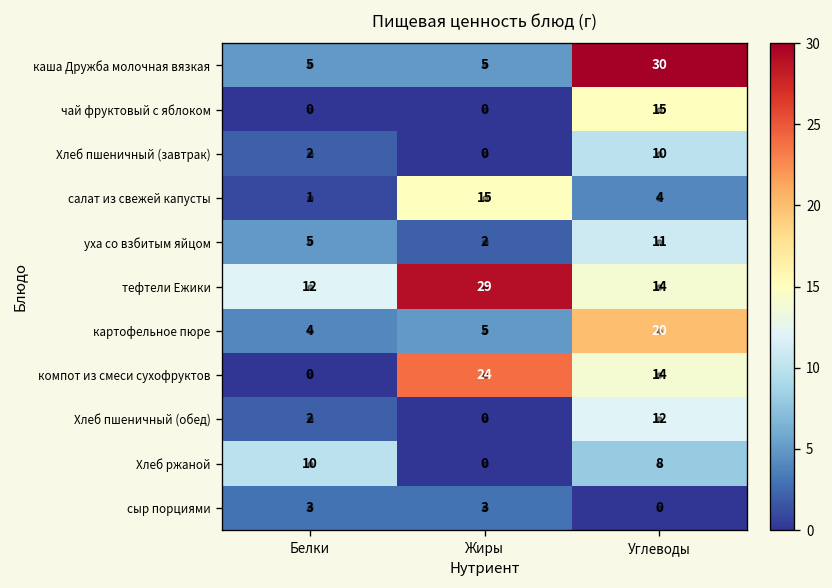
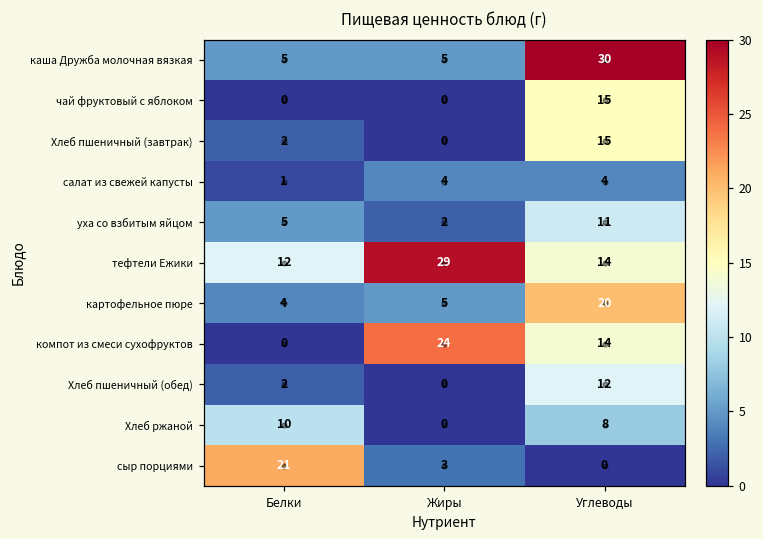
  {
    "Хлеб пшеничный (завтрак)": {
-     "Углеводы": 10
+     "Углеводы": 15
    },
    "салат из свежей капусты": {
-     "Жиры": 15
+     "Жиры": 4
    },
    "сыр порциями": {
-     "Белки": 3
+     "Белки": 21
    }
  }
